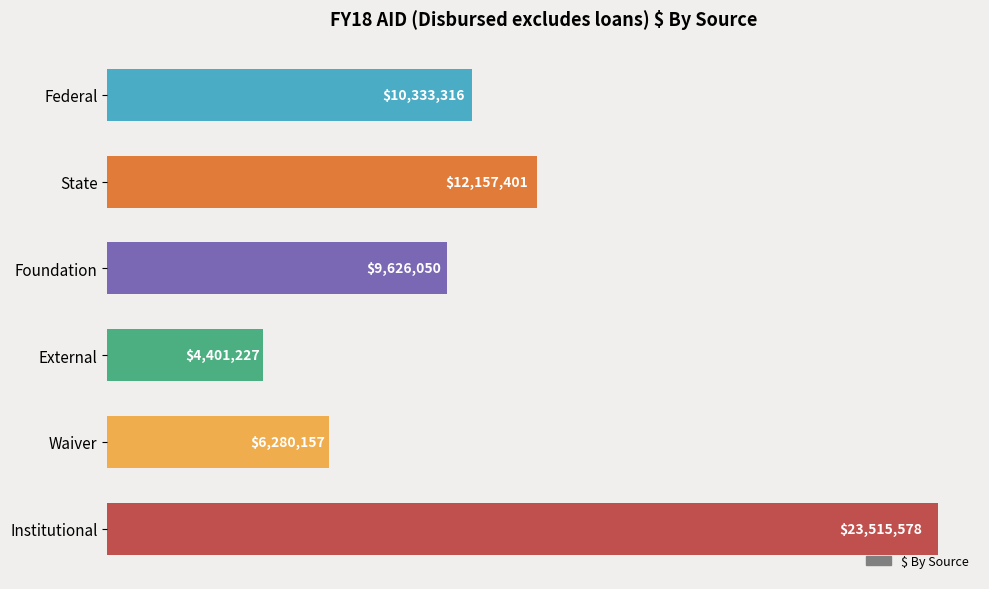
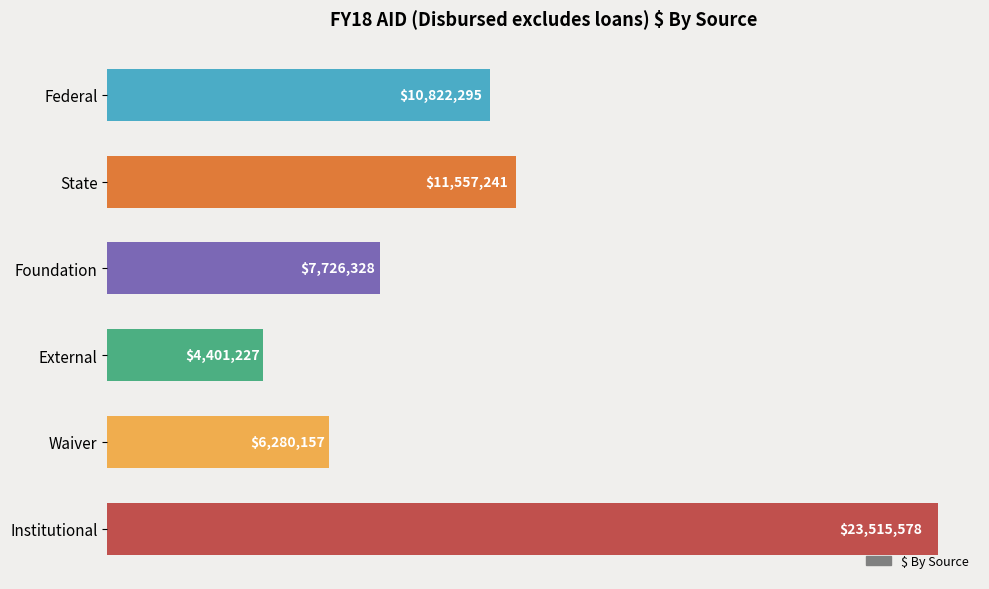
  {
-   "Federal": "$10,333,316",
-   "State": "$12,157,401",
-   "Foundation": "$9,626,050",
+   "Federal": "$10,822,295",
+   "State": "$11,557,241",
+   "Foundation": "$7,726,328",
    "External": "$4,401,227",
    "Waiver": "$6,280,157",
    "Institutional": "$23,515,578"
  }
